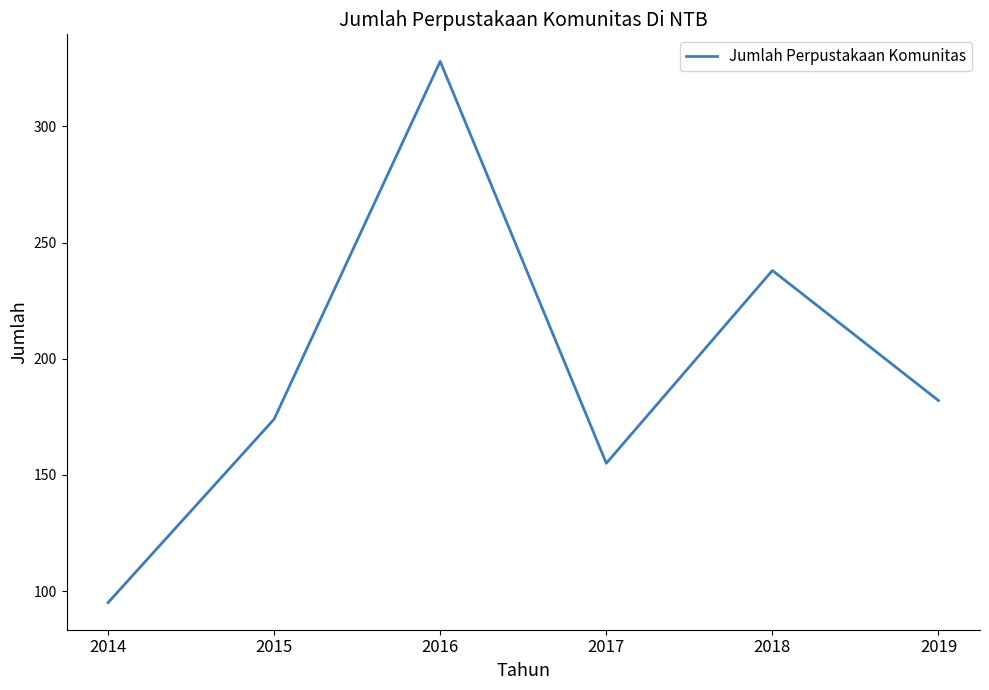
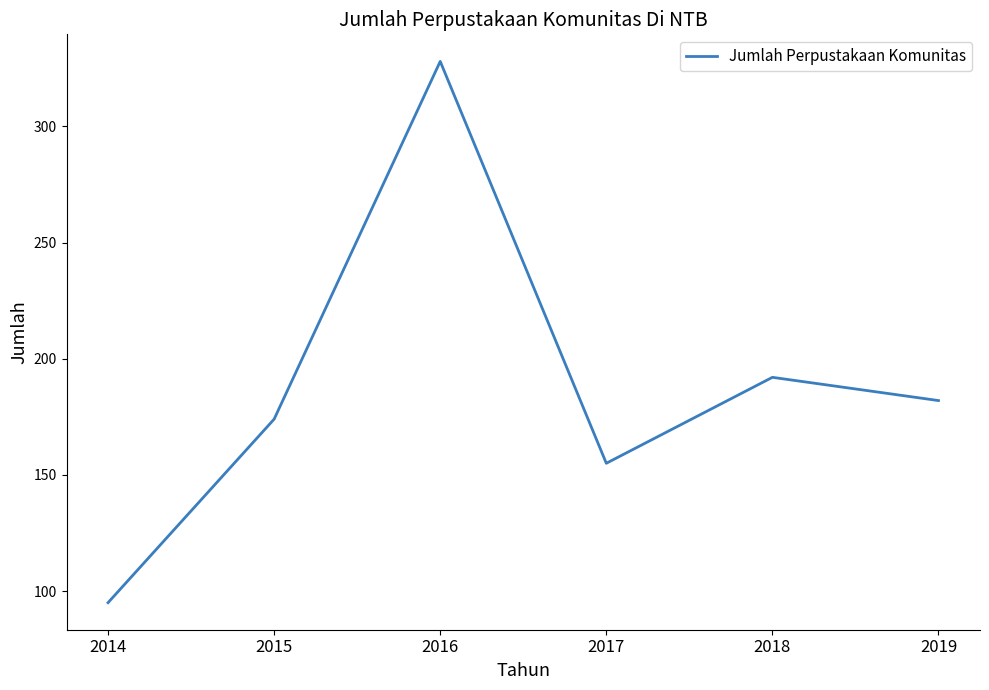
  {
    "2014": 95,
    "2015": 174,
    "2016": 328,
    "2017": 155,
-   "2018": 238,
+   "2018": 192,
    "2019": 182
  }
